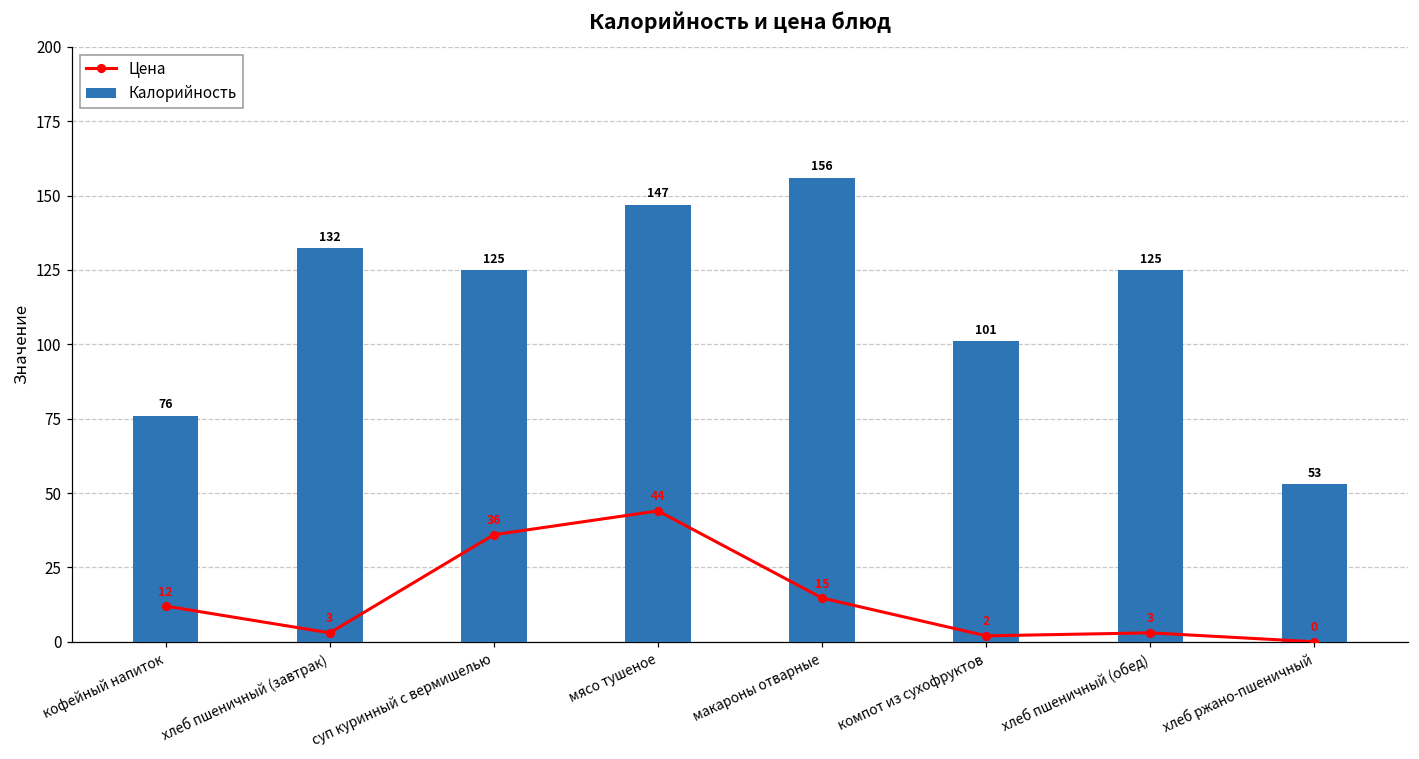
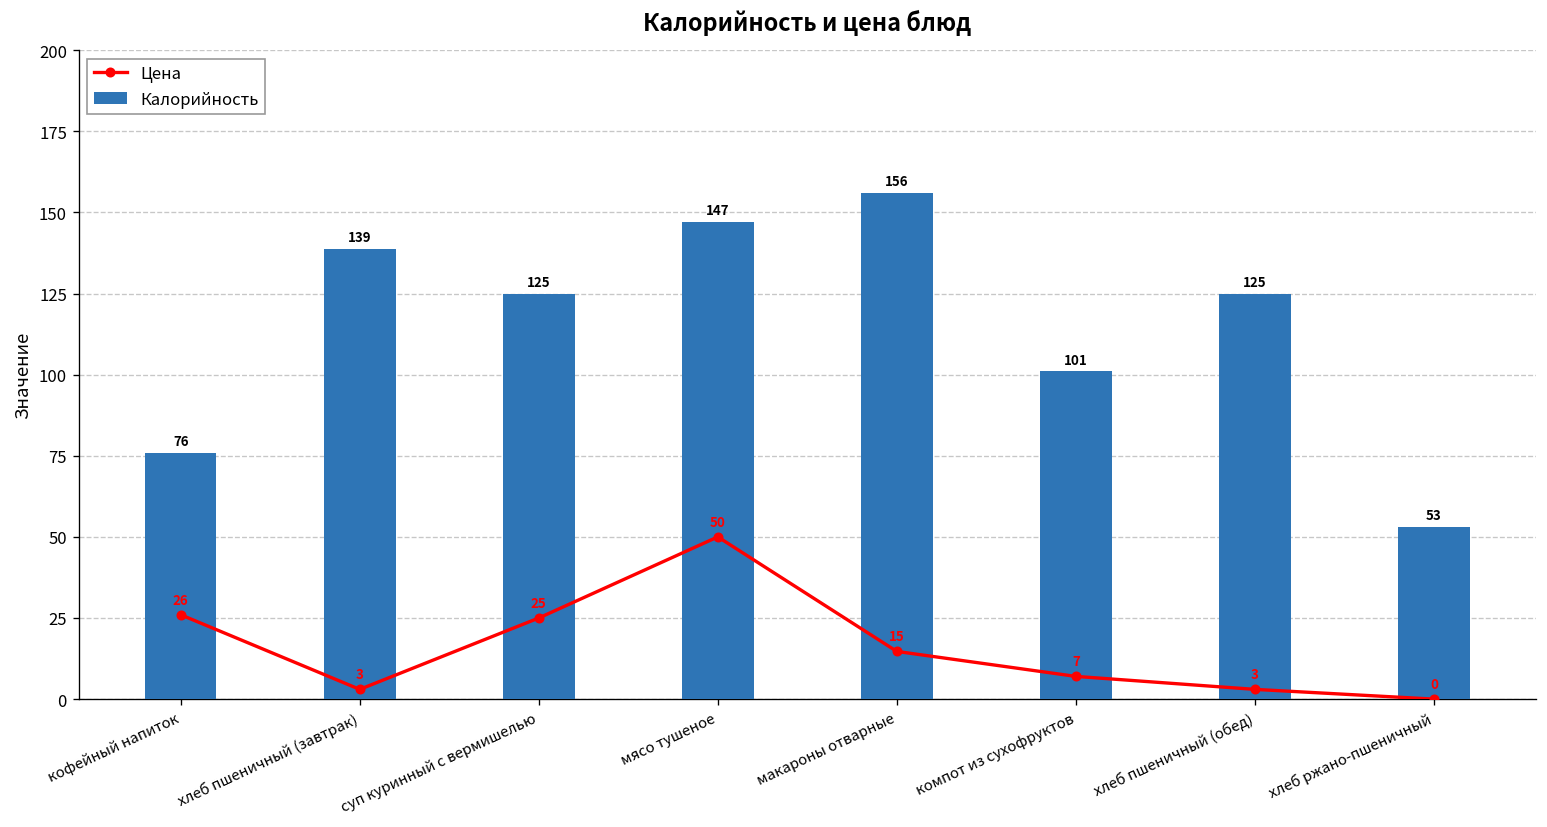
  {
    "Цена": {
-     "кофейный напиток": 12,
+     "кофейный напиток": 26,
      "хлеб пшеничный (завтрак)": 3,
-     "суп куринный с вермишелью": 36,
-     "мясо тушеное": 44,
+     "суп куринный с вермишелью": 25,
+     "мясо тушеное": 50,
      "макароны отварные": 15,
-     "компот из сухофруктов": 2,
+     "компот из сухофруктов": 7,
      "хлеб пшеничный (обед)": 3,
      "хлеб ржано-пшеничный": 0
    },
    "Калорийность": {
      "кофейный напиток": 76,
-     "хлеб пшеничный (завтрак)": 132,
+     "хлеб пшеничный (завтрак)": 139,
      "суп куринный с вермишелью": 125,
      "мясо тушеное": 147,
      "макароны отварные": 156,
      "компот из сухофруктов": 101,
      "хлеб пшеничный (обед)": 125,
      "хлеб ржано-пшеничный": 53
    }
  }
